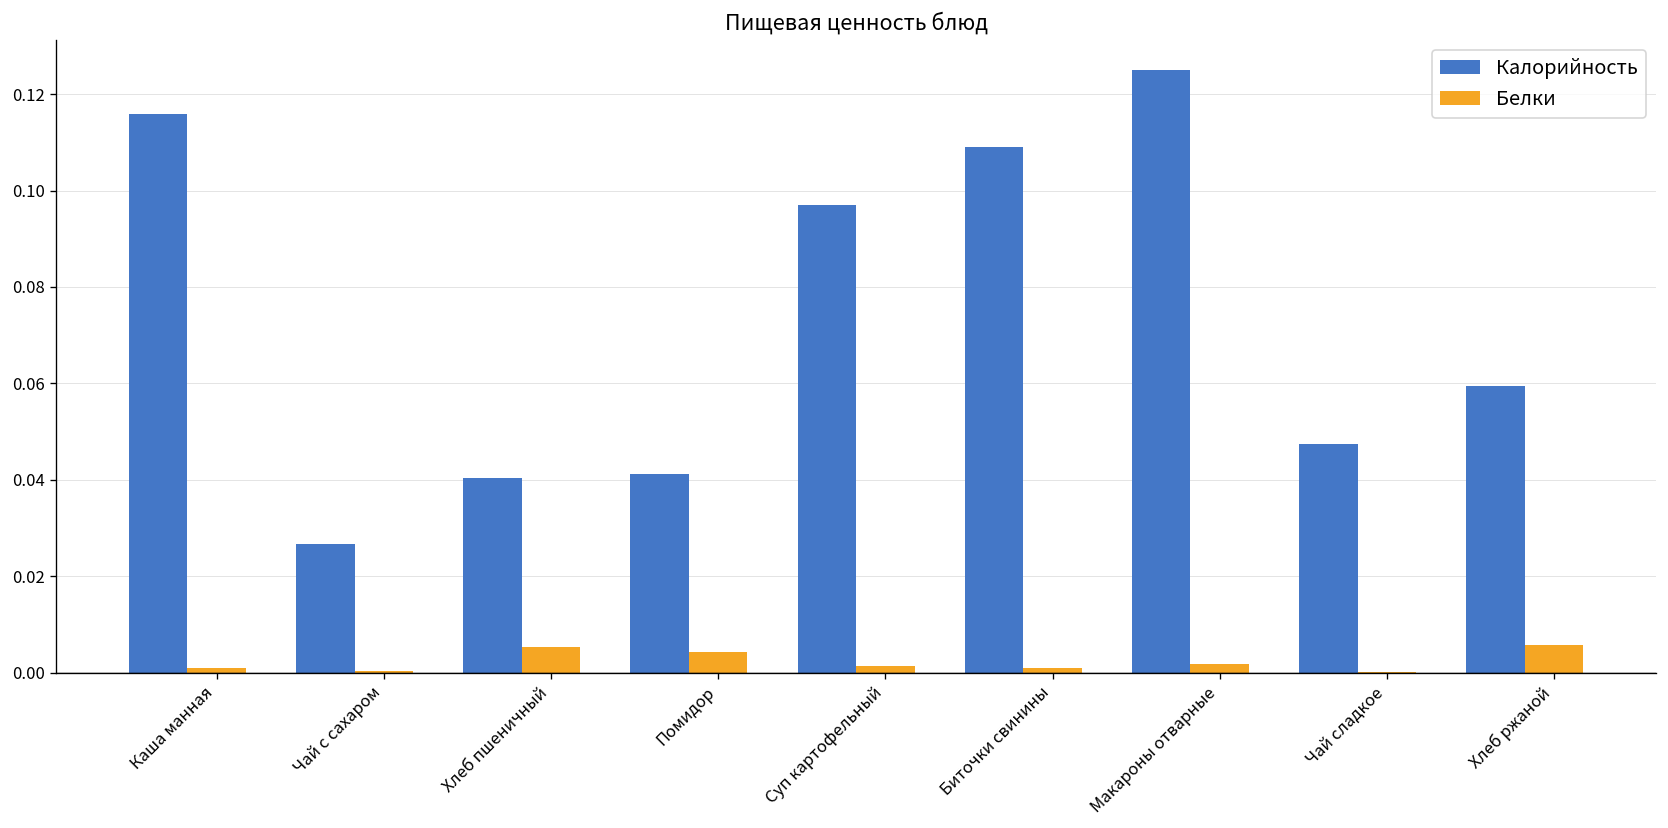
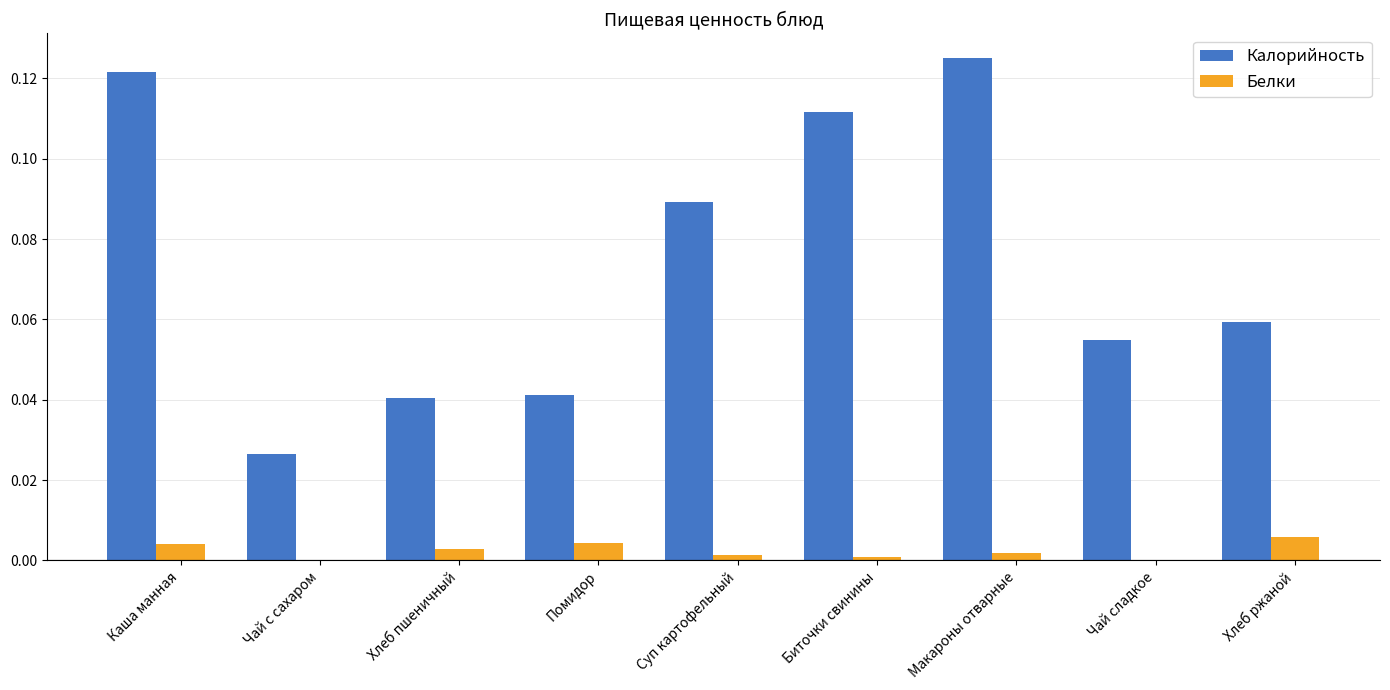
  {
    "Калорийность": {
-     "Каша манная": 0.116,
+     "Каша манная": 0.122,
      "Чай с сахаром": 0.027,
      "Хлеб пшеничный": 0.040,
      "Помидор": 0.041,
-     "Суп картофельный": 0.097,
-     "Биточки свинины": 0.109,
+     "Суп картофельный": 0.089,
+     "Биточки свинины": 0.112,
      "Макароны отварные": 0.125,
-     "Чай сладкое": 0.047,
+     "Чай сладкое": 0.055,
      "Хлеб ржаной": 0.059
    },
    "Белки": {
-     "Каша манная": 0.001,
-     "Хлеб пшеничный": 0.005,
+     "Каша манная": 0.004,
+     "Хлеб пшеничный": 0.003,
      "Помидор": 0.004,
      "Суп картофельный": 0.001,
      "Биточки свинины": 0.001,
      "Макароны отварные": 0.002,
      "Хлеб ржаной": 0.006
    }
  }
